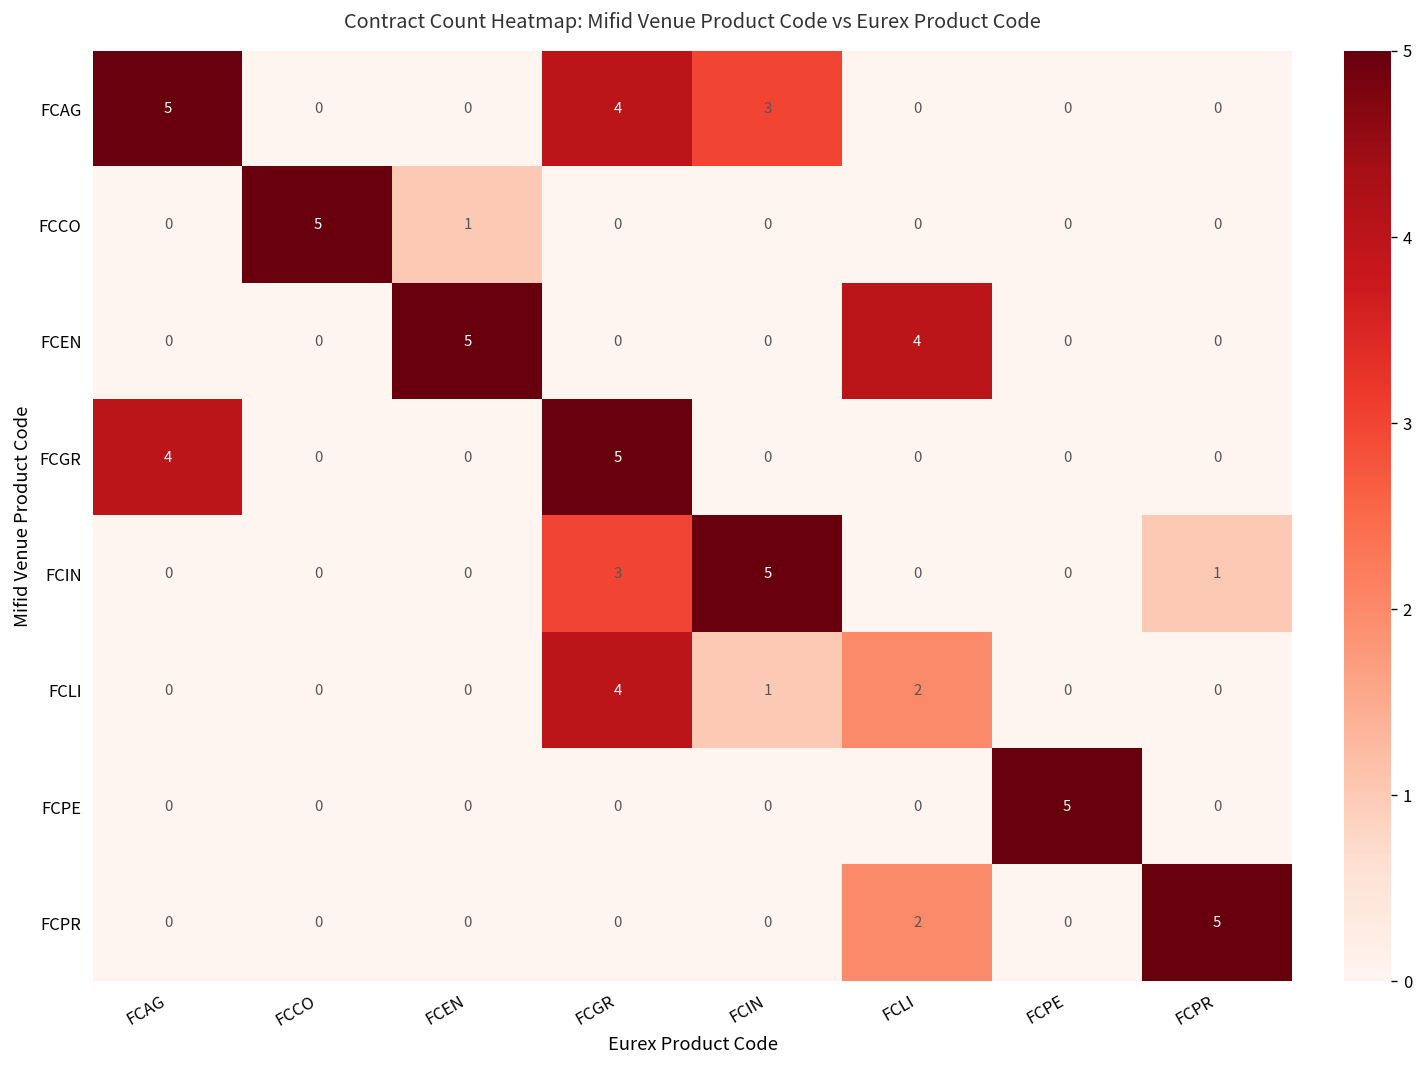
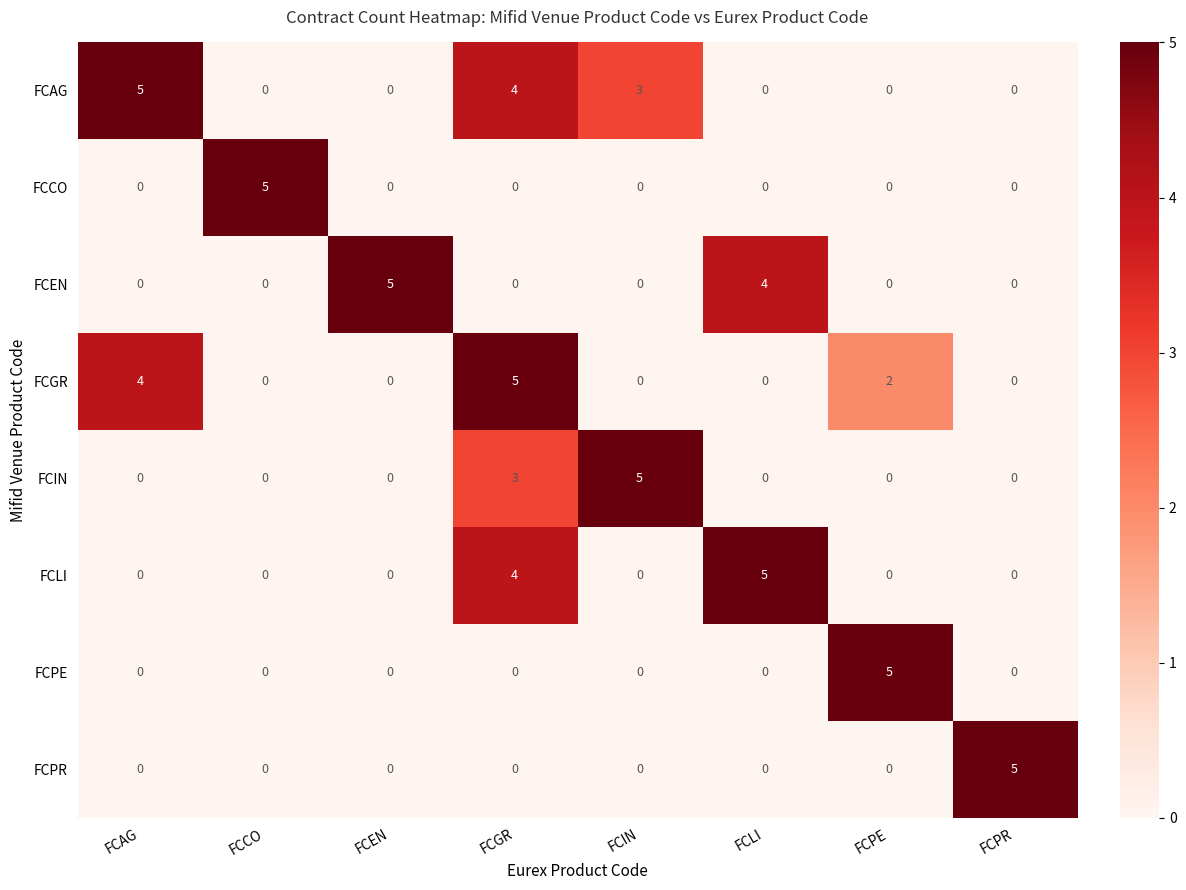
  {
    "FCAG": {
      "FCAG": 5,
      "FCCO": 0,
      "FCEN": 0,
      "FCGR": 4,
      "FCIN": 3,
      "FCLI": 0,
      "FCPE": 0,
      "FCPR": 0
    },
    "FCCO": {
      "FCAG": 0,
      "FCCO": 5,
-     "FCEN": 1,
+     "FCEN": 0,
      "FCGR": 0,
      "FCIN": 0,
      "FCLI": 0,
      "FCPE": 0,
      "FCPR": 0
    },
    "FCEN": {
      "FCAG": 0,
      "FCCO": 0,
      "FCEN": 5,
      "FCGR": 0,
      "FCIN": 0,
      "FCLI": 4,
      "FCPE": 0,
      "FCPR": 0
    },
    "FCGR": {
      "FCAG": 4,
      "FCCO": 0,
      "FCEN": 0,
      "FCGR": 5,
      "FCIN": 0,
      "FCLI": 0,
-     "FCPE": 0,
+     "FCPE": 2,
      "FCPR": 0
    },
    "FCIN": {
      "FCAG": 0,
      "FCCO": 0,
      "FCEN": 0,
      "FCGR": 3,
      "FCIN": 5,
      "FCLI": 0,
      "FCPE": 0,
-     "FCPR": 1
+     "FCPR": 0
    },
    "FCLI": {
      "FCAG": 0,
      "FCCO": 0,
      "FCEN": 0,
      "FCGR": 4,
-     "FCIN": 1,
-     "FCLI": 2,
+     "FCIN": 0,
+     "FCLI": 5,
      "FCPE": 0,
      "FCPR": 0
    },
    "FCPE": {
      "FCAG": 0,
      "FCCO": 0,
      "FCEN": 0,
      "FCGR": 0,
      "FCIN": 0,
      "FCLI": 0,
      "FCPE": 5,
      "FCPR": 0
    },
    "FCPR": {
      "FCAG": 0,
      "FCCO": 0,
      "FCEN": 0,
      "FCGR": 0,
      "FCIN": 0,
-     "FCLI": 2,
+     "FCLI": 0,
      "FCPE": 0,
      "FCPR": 5
    }
  }
